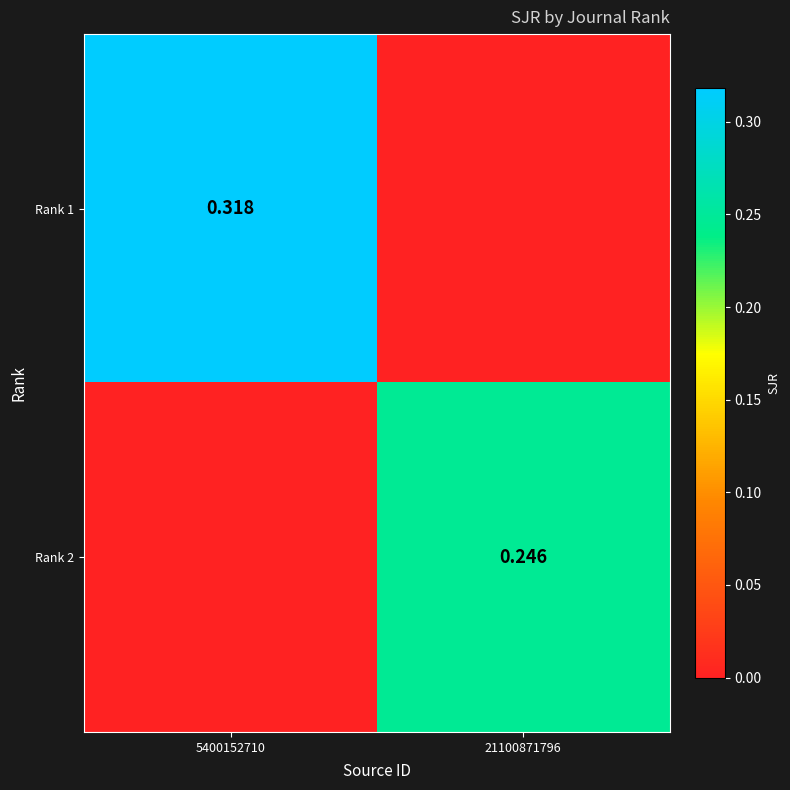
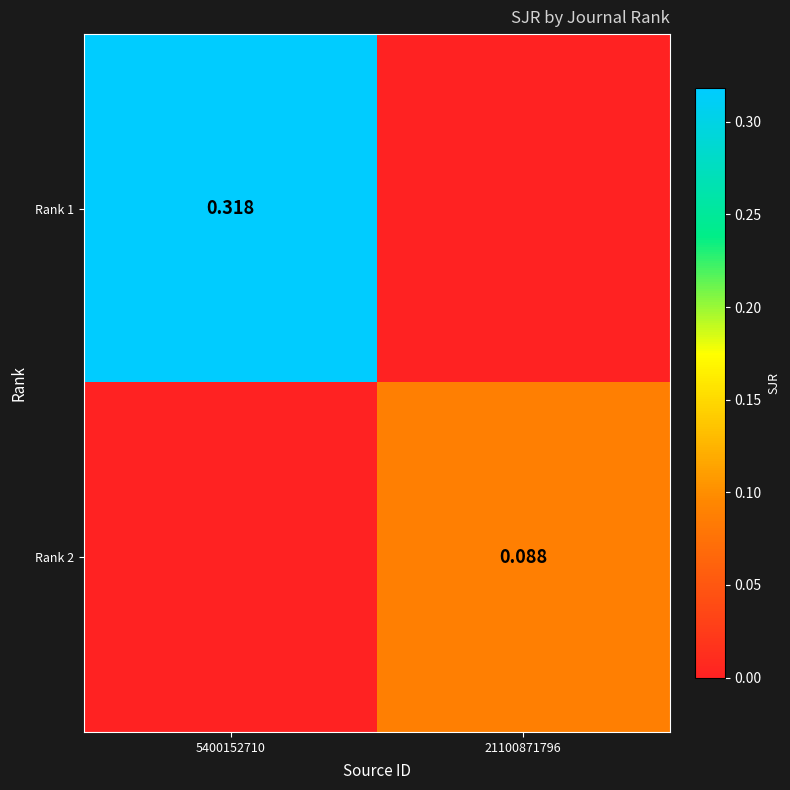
  {
    "Rank 1": {
      "5400152710": 0.318
    },
    "Rank 2": {
-     "21100871796": 0.246
+     "21100871796": 0.088
    }
  }
